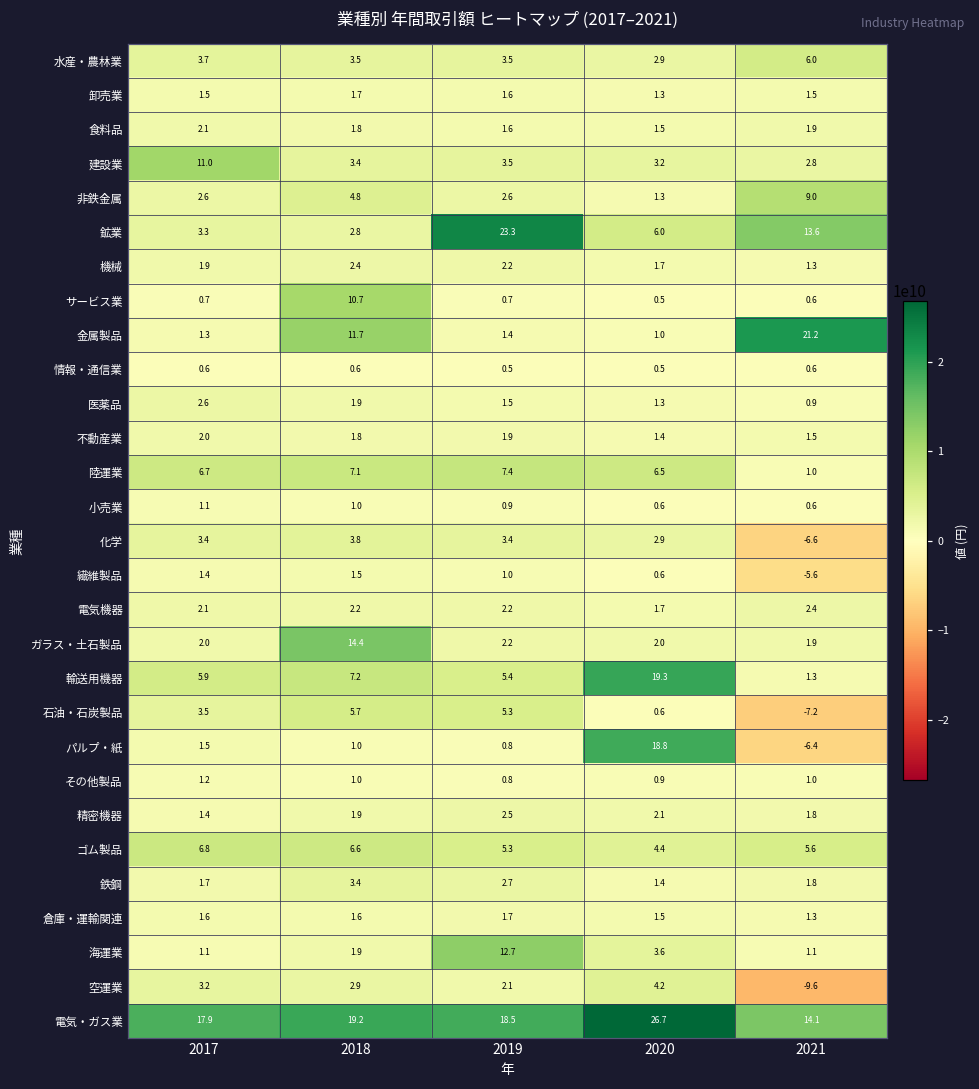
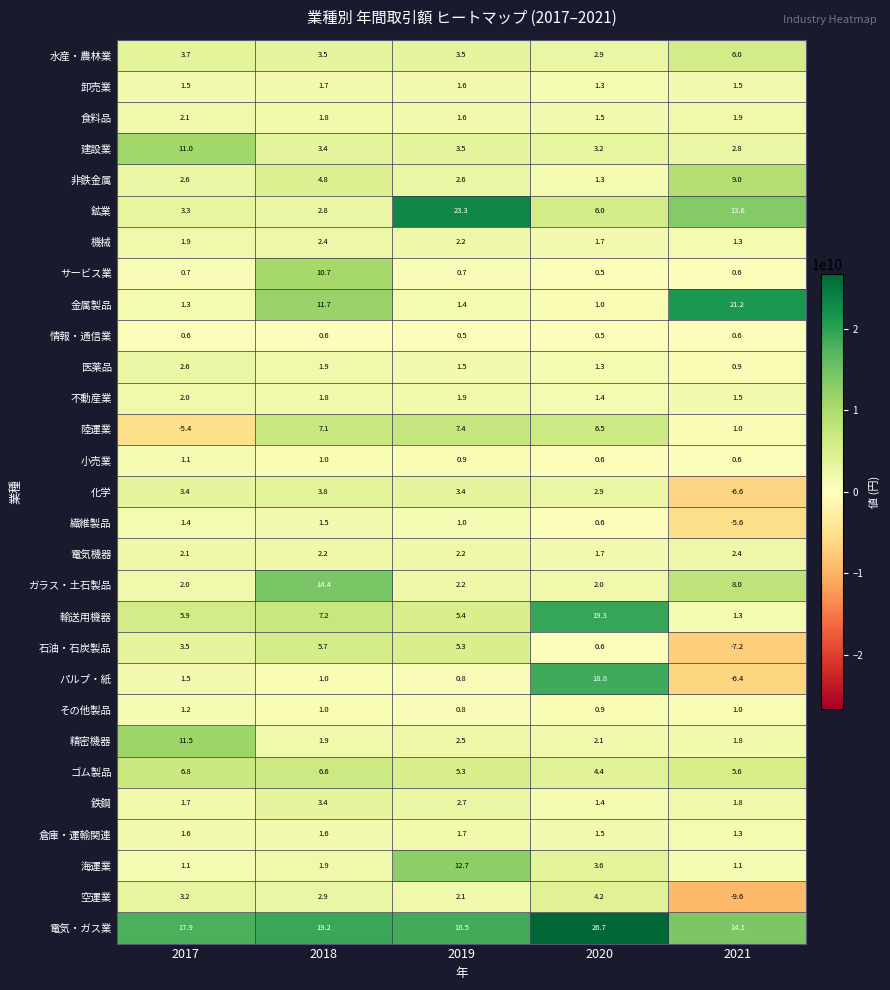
  {
    "水産・農林業": {
      "2017": 3.7,
      "2018": 3.5,
      "2019": 3.5,
      "2020": 2.9,
      "2021": 6.0
    },
    "卸売業": {
      "2017": 1.5,
      "2018": 1.7,
      "2019": 1.6,
      "2020": 1.3,
      "2021": 1.5
    },
    "食料品": {
      "2017": 2.1,
      "2018": 1.8,
      "2019": 1.6,
      "2020": 1.5,
      "2021": 1.9
    },
    "建設業": {
      "2017": 11.0,
      "2018": 3.4,
      "2019": 3.5,
      "2020": 3.2,
      "2021": 2.8
    },
    "非鉄金属": {
      "2017": 2.6,
      "2018": 4.8,
      "2019": 2.6,
      "2020": 1.3,
      "2021": 9.0
    },
    "鉱業": {
      "2017": 3.3,
      "2018": 2.8,
      "2019": 23.3,
      "2020": 6.0,
      "2021": 13.6
    },
    "機械": {
      "2017": 1.9,
      "2018": 2.4,
      "2019": 2.2,
      "2020": 1.7,
      "2021": 1.3
    },
    "サービス業": {
      "2017": 0.7,
      "2018": 10.7,
      "2019": 0.7,
      "2020": 0.5,
      "2021": 0.6
    },
    "金属製品": {
      "2017": 1.3,
      "2018": 11.7,
      "2019": 1.4,
      "2020": 1.0,
      "2021": 21.2
    },
    "情報・通信業": {
      "2017": 0.6,
      "2018": 0.6,
      "2019": 0.5,
      "2020": 0.5,
      "2021": 0.6
    },
    "医薬品": {
      "2017": 2.6,
      "2018": 1.9,
      "2019": 1.5,
      "2020": 1.3,
      "2021": 0.9
    },
    "不動産業": {
      "2017": 2.0,
      "2018": 1.8,
      "2019": 1.9,
      "2020": 1.4,
      "2021": 1.5
    },
    "陸運業": {
-     "2017": 6.7,
+     "2017": -5.4,
      "2018": 7.1,
      "2019": 7.4,
      "2020": 6.5,
      "2021": 1.0
    },
    "小売業": {
      "2017": 1.1,
      "2018": 1.0,
      "2019": 0.9,
      "2020": 0.6,
      "2021": 0.6
    },
    "化学": {
      "2017": 3.4,
      "2018": 3.8,
      "2019": 3.4,
      "2020": 2.9,
      "2021": -6.6
    },
    "繊維製品": {
      "2017": 1.4,
      "2018": 1.5,
      "2019": 1.0,
      "2020": 0.6,
      "2021": -5.6
    },
    "電気機器": {
      "2017": 2.1,
      "2018": 2.2,
      "2019": 2.2,
      "2020": 1.7,
      "2021": 2.4
    },
    "ガラス・土石製品": {
      "2017": 2.0,
      "2018": 14.4,
      "2019": 2.2,
      "2020": 2.0,
-     "2021": 1.9
+     "2021": 8.0
    },
    "輸送用機器": {
      "2017": 5.9,
      "2018": 7.2,
      "2019": 5.4,
      "2020": 19.3,
      "2021": 1.3
    },
    "石油・石炭製品": {
      "2017": 3.5,
      "2018": 5.7,
      "2019": 5.3,
      "2020": 0.6,
      "2021": -7.2
    },
    "パルプ・紙": {
      "2017": 1.5,
      "2018": 1.0,
      "2019": 0.8,
      "2020": 18.8,
      "2021": -6.4
    },
    "その他製品": {
      "2017": 1.2,
      "2018": 1.0,
      "2019": 0.8,
      "2020": 0.9,
      "2021": 1.0
    },
    "精密機器": {
-     "2017": 1.4,
+     "2017": 11.5,
      "2018": 1.9,
      "2019": 2.5,
      "2020": 2.1,
      "2021": 1.8
    },
    "ゴム製品": {
      "2017": 6.8,
      "2018": 6.6,
      "2019": 5.3,
      "2020": 4.4,
      "2021": 5.6
    },
    "鉄鋼": {
      "2017": 1.7,
      "2018": 3.4,
      "2019": 2.7,
      "2020": 1.4,
      "2021": 1.8
    },
    "倉庫・運輸関連": {
      "2017": 1.6,
      "2018": 1.6,
      "2019": 1.7,
      "2020": 1.5,
      "2021": 1.3
    },
    "海運業": {
      "2017": 1.1,
      "2018": 1.9,
      "2019": 12.7,
      "2020": 3.6,
      "2021": 1.1
    },
    "空運業": {
      "2017": 3.2,
      "2018": 2.9,
      "2019": 2.1,
      "2020": 4.2,
      "2021": -9.6
    },
    "電気・ガス業": {
      "2017": 17.9,
      "2018": 19.2,
      "2019": 18.5,
      "2020": 26.7,
      "2021": 14.1
    }
  }
